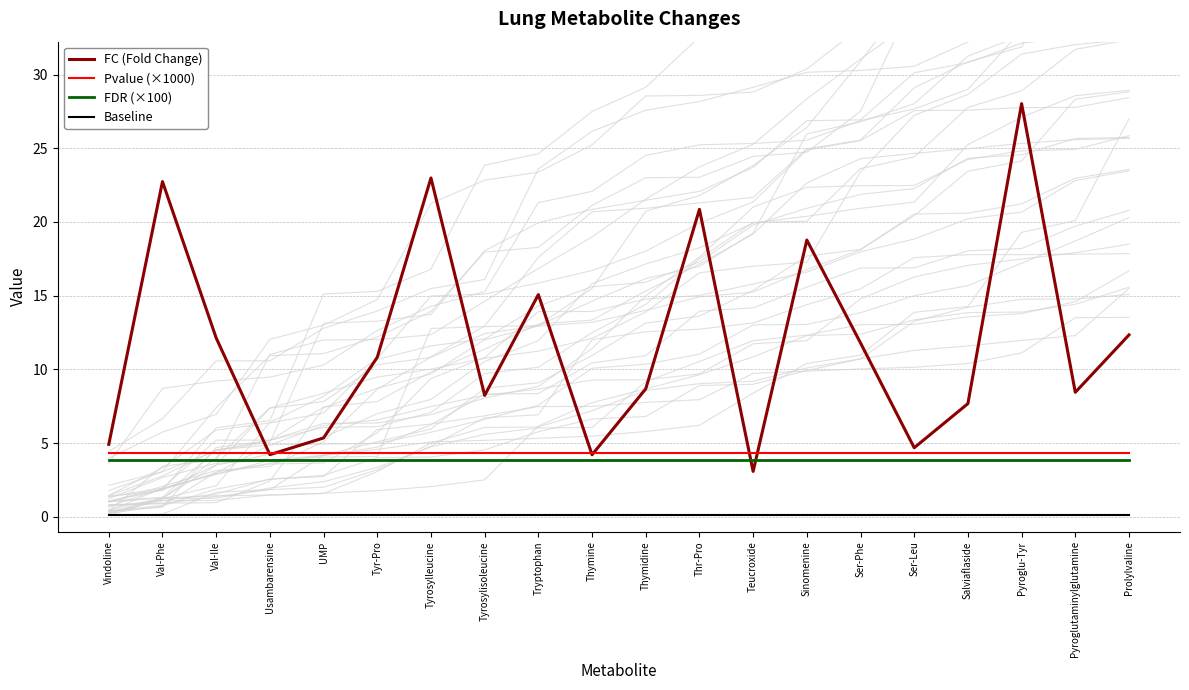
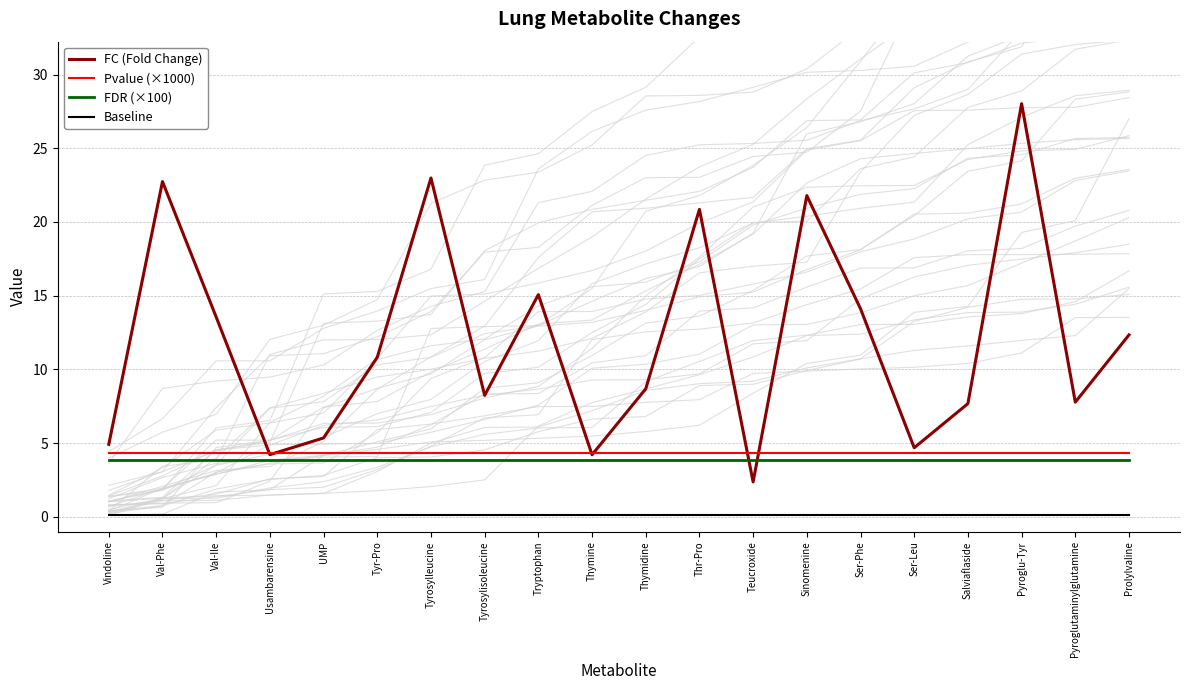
  {
    "FC (Fold Change)": {
      "Vindoline": 4.9,
      "Val-Phe": 22.7,
-     "Val-Ile": 12.1,
+     "Val-Ile": 13.6,
      "Tyrosylleucine": 23.0,
      "Tryptophan": 15.1,
      "Thr-Pro": 20.9,
-     "Teucroxide": 3.1,
-     "Sinomenine": 18.8,
-     "Ser-Phe": 11.8,
+     "Teucroxide": 2.4,
+     "Sinomenine": 21.8,
+     "Ser-Phe": 14.1,
      "Ser-Leu": 4.7,
      "Salviaflaside": 7.7,
      "Pyroglu-Tyr": 28.0,
-     "Pyroglutaminylglutamine": 8.4,
+     "Pyroglutaminylglutamine": 7.8,
      "Prolylvaline": 12.3
    },
    "Pvalue (×1000)": {
      "Val-Phe": 4.3,
      "Tyr-Pro": 4.3,
      "Tyrosylleucine": 4.3,
      "Tyrosylisoleucine": 4.3,
      "Tryptophan": 4.3,
      "Thymidine": 4.3,
      "Thr-Pro": 4.3,
      "Teucroxide": 4.3,
      "Sinomenine": 4.3,
      "Ser-Phe": 4.3,
      "Ser-Leu": 4.3,
      "Salviaflaside": 4.3,
      "Pyroglu-Tyr": 4.3,
      "Pyroglutaminylglutamine": 4.3,
      "Prolylvaline": 4.3
    },
    "FDR (×100)": {
      "Val-Phe": 3.8,
      "UMP": 3.8,
      "Tyr-Pro": 3.8,
      "Tyrosylleucine": 3.8,
      "Tyrosylisoleucine": 3.8,
      "Tryptophan": 3.8,
      "Thymine": 3.8,
      "Thymidine": 3.8,
      "Thr-Pro": 3.8,
      "Teucroxide": 3.8,
      "Sinomenine": 3.8,
      "Ser-Phe": 3.8,
      "Ser-Leu": 3.8,
      "Salviaflaside": 3.8,
      "Pyroglu-Tyr": 3.8,
      "Pyroglutaminylglutamine": 3.8,
      "Prolylvaline": 3.8
    },
    "Baseline": {
      "Val-Ile": 0.1,
      "Usambarensine": 0.1,
      "UMP": 0.1,
      "Tyr-Pro": 0.1,
      "Tyrosylleucine": 0.1,
      "Tyrosylisoleucine": 0.1,
      "Tryptophan": 0.1,
      "Thymine": 0.1,
      "Thymidine": 0.1,
      "Thr-Pro": 0.1,
      "Teucroxide": 0.1,
      "Sinomenine": 0.1,
      "Ser-Phe": 0.1,
      "Ser-Leu": 0.1,
      "Salviaflaside": 0.1,
      "Pyroglu-Tyr": 0.1,
      "Pyroglutaminylglutamine": 0.1,
      "Prolylvaline": 0.1
    }
  }
